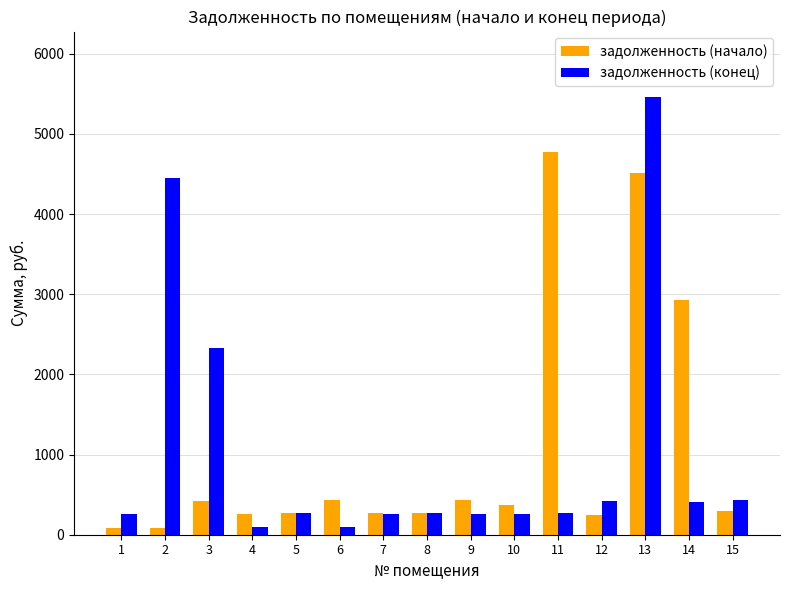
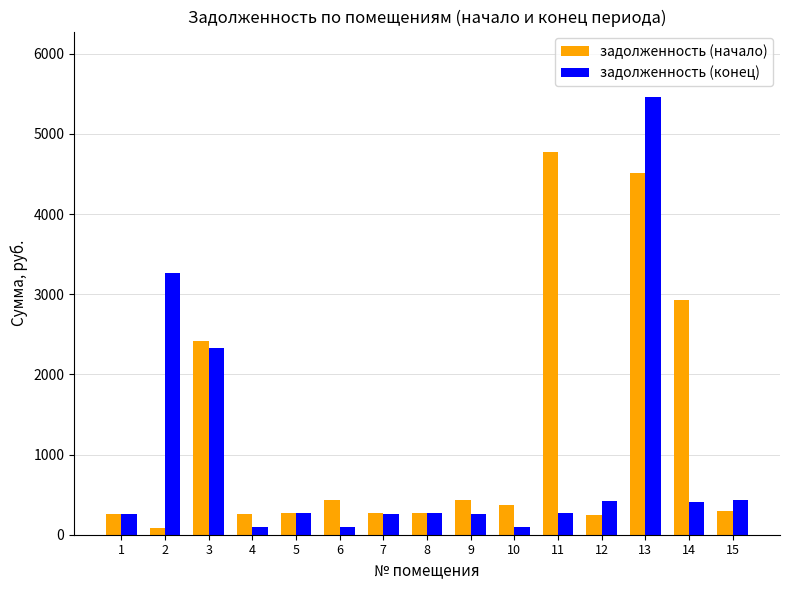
  {
    "задолженность (начало)": {
-     "1": 100,
+     "1": 300,
      "2": 100,
-     "3": 400,
+     "3": 2400,
      "4": 300,
      "5": 300,
      "6": 400,
      "7": 300,
      "8": 300,
      "9": 400,
      "10": 400,
      "11": 4800,
      "12": 200,
      "13": 4500,
      "14": 2900,
      "15": 300
    },
    "задолженность (конец)": {
      "1": 300,
-     "2": 4500,
+     "2": 3300,
      "3": 2300,
      "4": 100,
      "5": 300,
      "6": 100,
      "7": 300,
      "8": 300,
      "9": 300,
-     "10": 300,
+     "10": 100,
      "11": 300,
      "12": 400,
      "13": 5500,
      "14": 400,
      "15": 400
    }
  }
